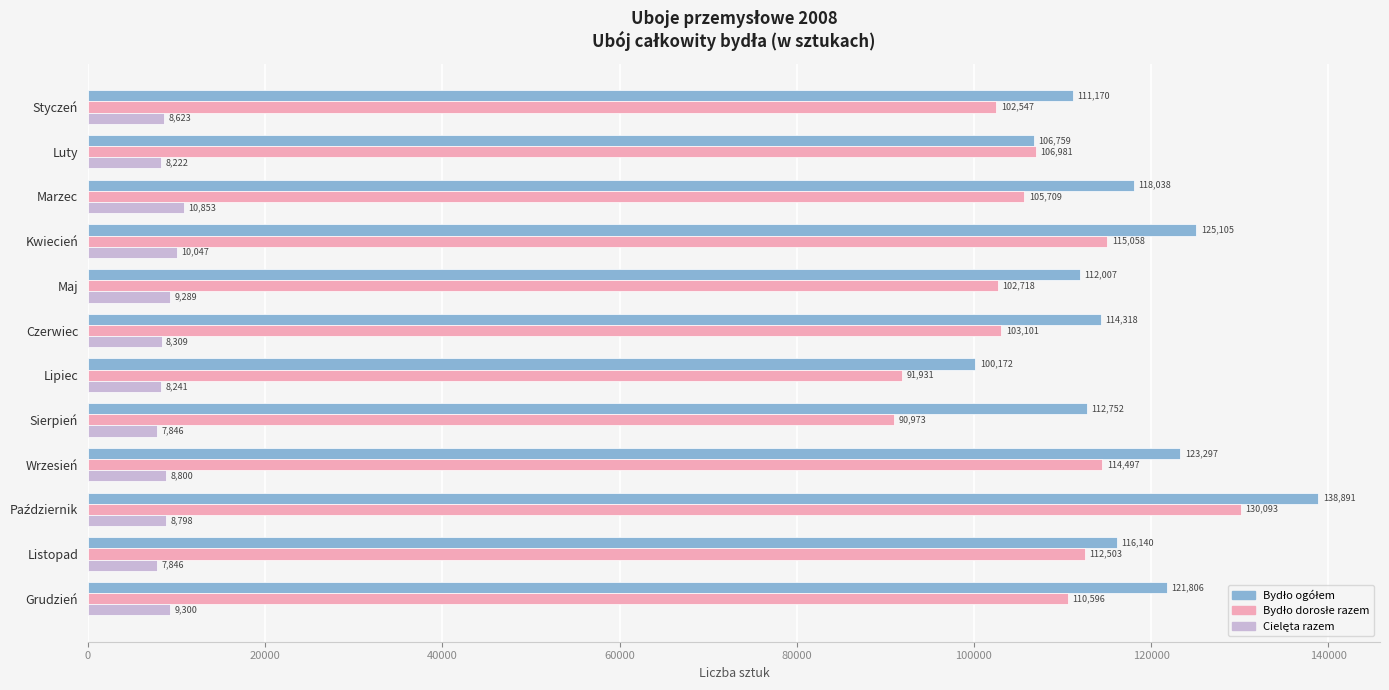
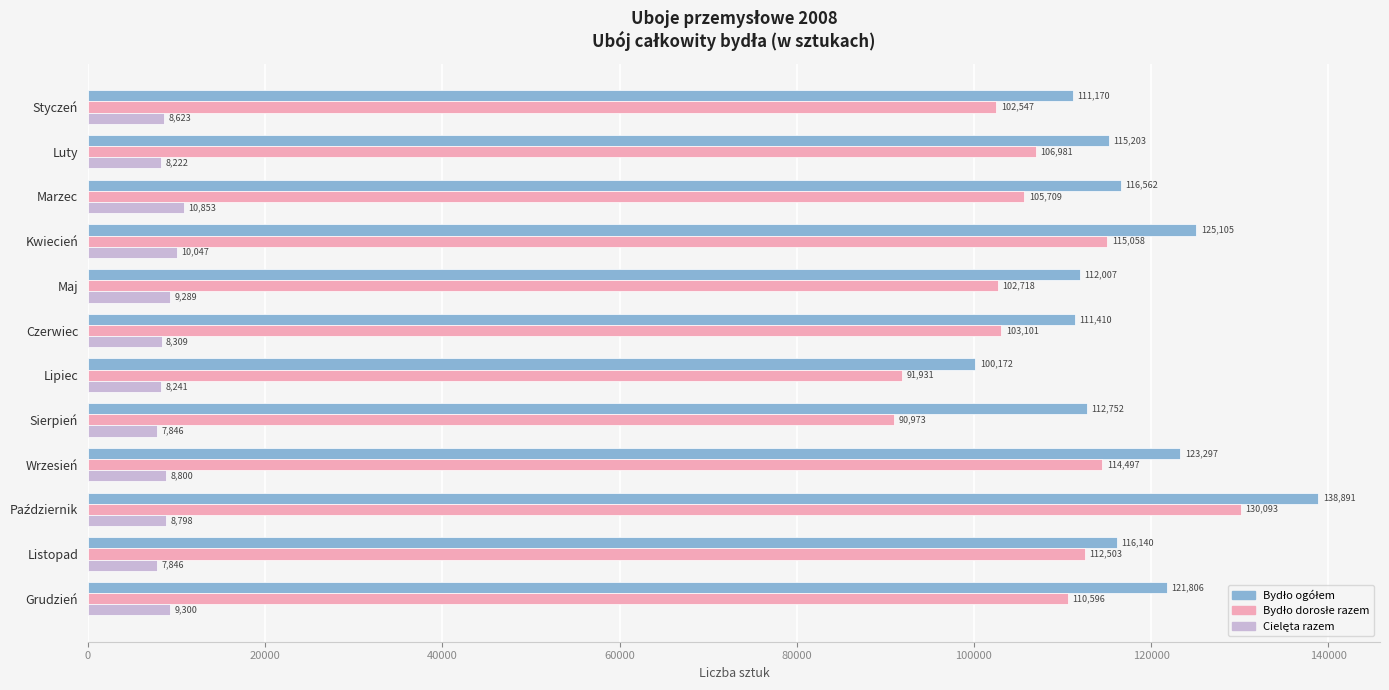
  {
    "Bydło ogółem": {
      "Styczeń": "111,170",
-     "Luty": "106,759",
-     "Marzec": "118,038",
+     "Luty": "115,203",
+     "Marzec": "116,562",
      "Kwiecień": "125,105",
      "Maj": "112,007",
-     "Czerwiec": "114,318",
+     "Czerwiec": "111,410",
      "Lipiec": "100,172",
      "Sierpień": "112,752",
      "Wrzesień": "123,297",
      "Październik": "138,891",
      "Listopad": "116,140",
      "Grudzień": "121,806"
    }
  }
